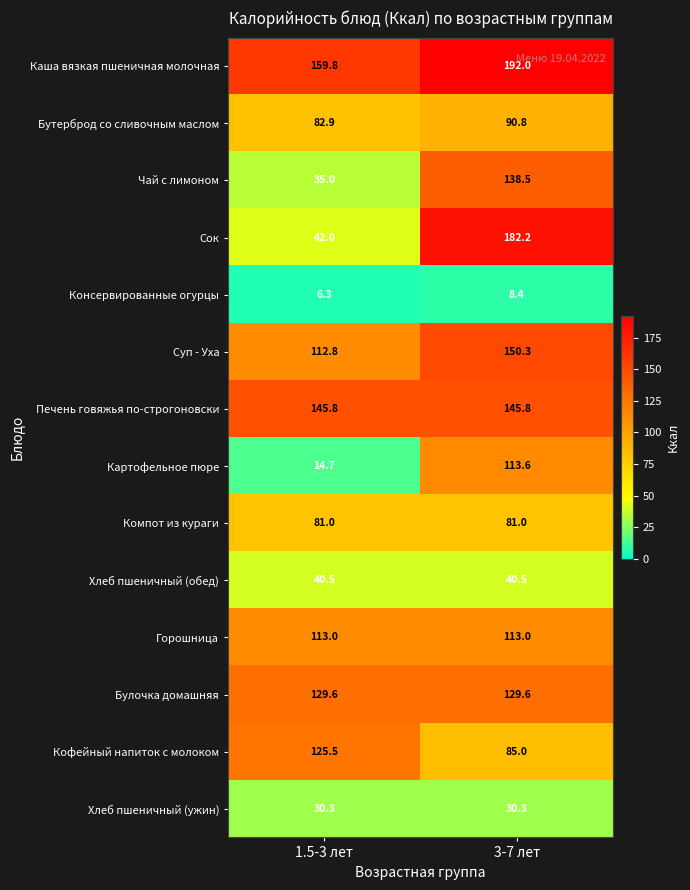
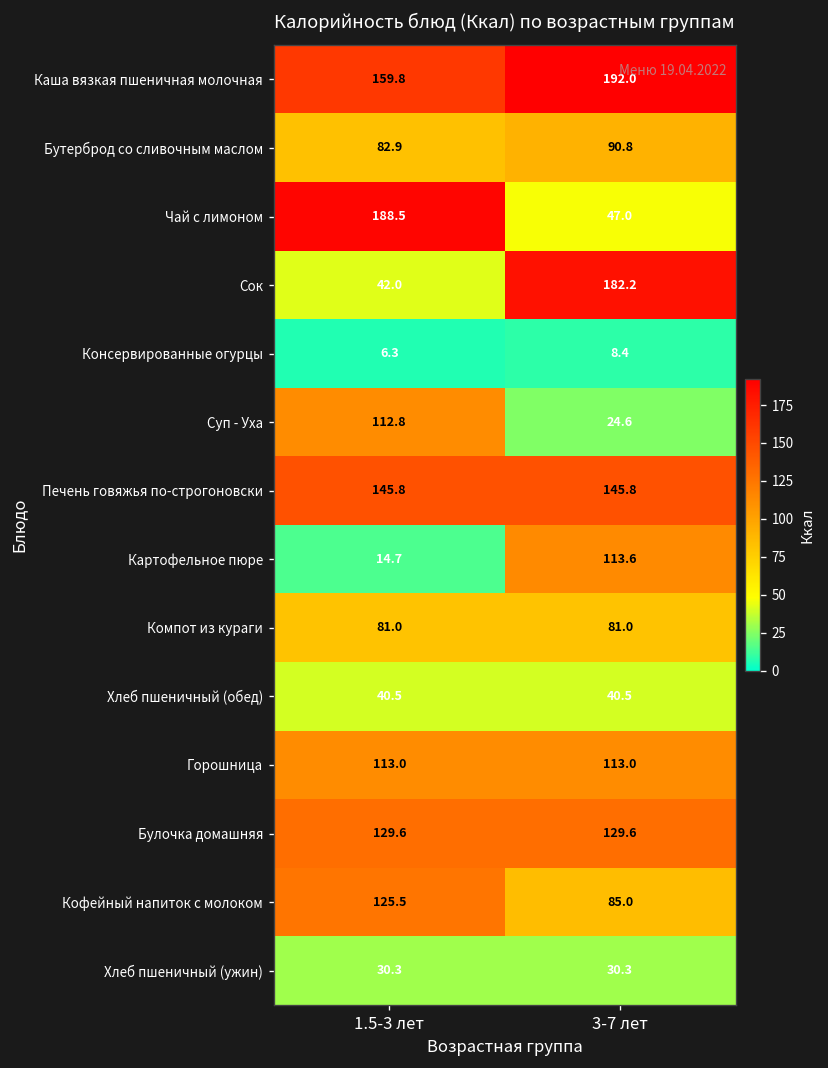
  {
    "Каша вязкая пшеничная молочная": {
      "1.5-3 лет": 159.8
    },
    "Бутерброд со сливочным маслом": {
      "1.5-3 лет": 82.9,
      "3-7 лет": 90.8
    },
    "Чай с лимоном": {
-     "1.5-3 лет": 35.0,
-     "3-7 лет": 138.5
+     "1.5-3 лет": 188.5,
+     "3-7 лет": 47.0
    },
    "Сок": {
      "1.5-3 лет": 42.0,
      "3-7 лет": 182.2
    },
    "Консервированные огурцы": {
      "1.5-3 лет": 6.3,
      "3-7 лет": 8.4
    },
    "Суп - Уха": {
      "1.5-3 лет": 112.8,
-     "3-7 лет": 150.3
+     "3-7 лет": 24.6
    },
    "Печень говяжья по-строгоновски": {
      "1.5-3 лет": 145.8,
      "3-7 лет": 145.8
    },
    "Картофельное пюре": {
      "1.5-3 лет": 14.7,
      "3-7 лет": 113.6
    },
    "Компот из кураги": {
      "1.5-3 лет": 81.0,
      "3-7 лет": 81.0
    },
    "Хлеб пшеничный (обед)": {
      "1.5-3 лет": 40.5,
      "3-7 лет": 40.5
    },
    "Горошница": {
      "1.5-3 лет": 113.0,
      "3-7 лет": 113.0
    },
    "Булочка домашняя": {
      "1.5-3 лет": 129.6,
      "3-7 лет": 129.6
    },
    "Кофейный напиток с молоком": {
      "1.5-3 лет": 125.5,
      "3-7 лет": 85.0
    },
    "Хлеб пшеничный (ужин)": {
      "1.5-3 лет": 30.3,
      "3-7 лет": 30.3
    }
  }
